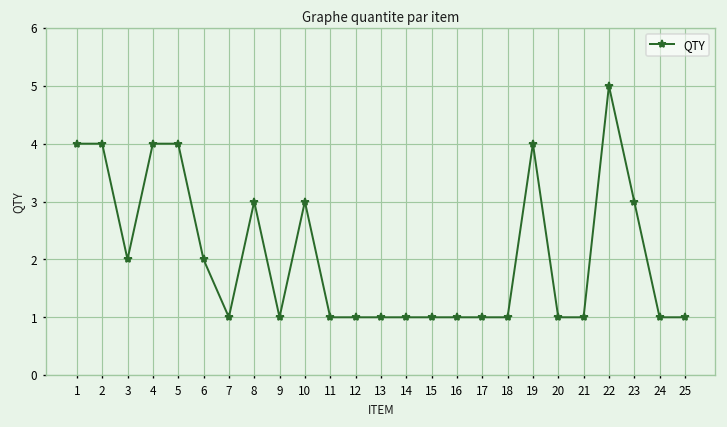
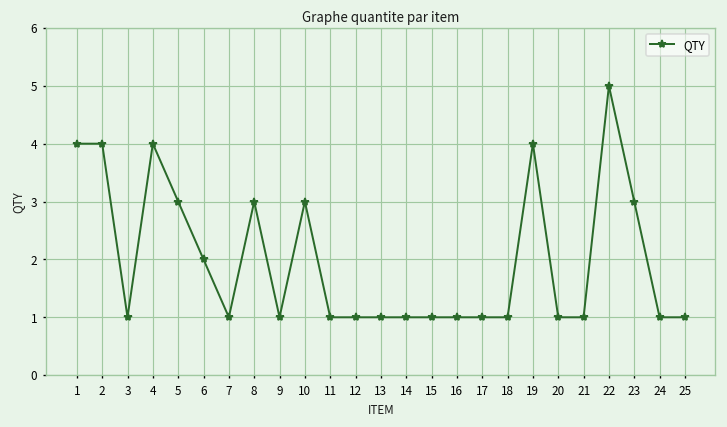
  {
    "1": 4,
    "2": 4,
-   "3": 2,
+   "3": 1,
    "4": 4,
-   "5": 4,
+   "5": 3,
    "6": 2,
    "7": 1,
    "8": 3,
    "9": 1,
    "10": 3,
    "11": 1,
    "12": 1,
    "13": 1,
    "14": 1,
    "15": 1,
    "16": 1,
    "17": 1,
    "18": 1,
    "19": 4,
    "20": 1,
    "21": 1,
    "22": 5,
    "23": 3,
    "24": 1,
    "25": 1
  }
